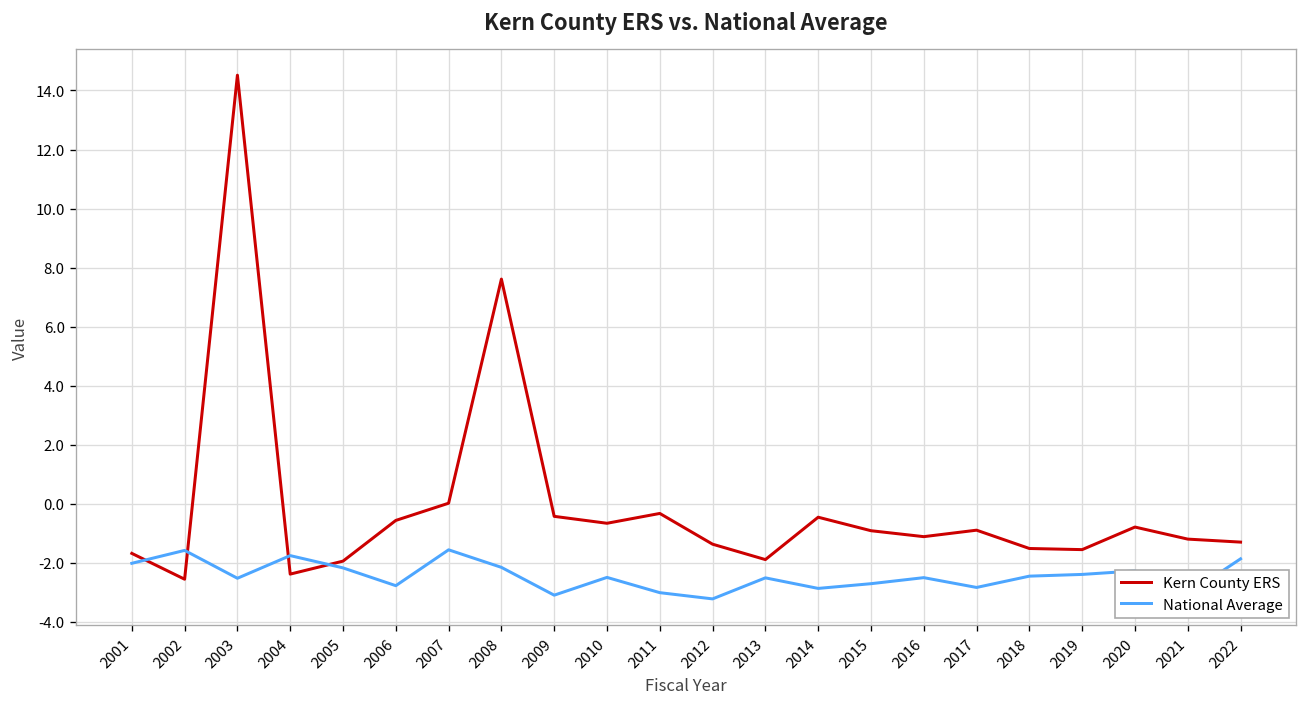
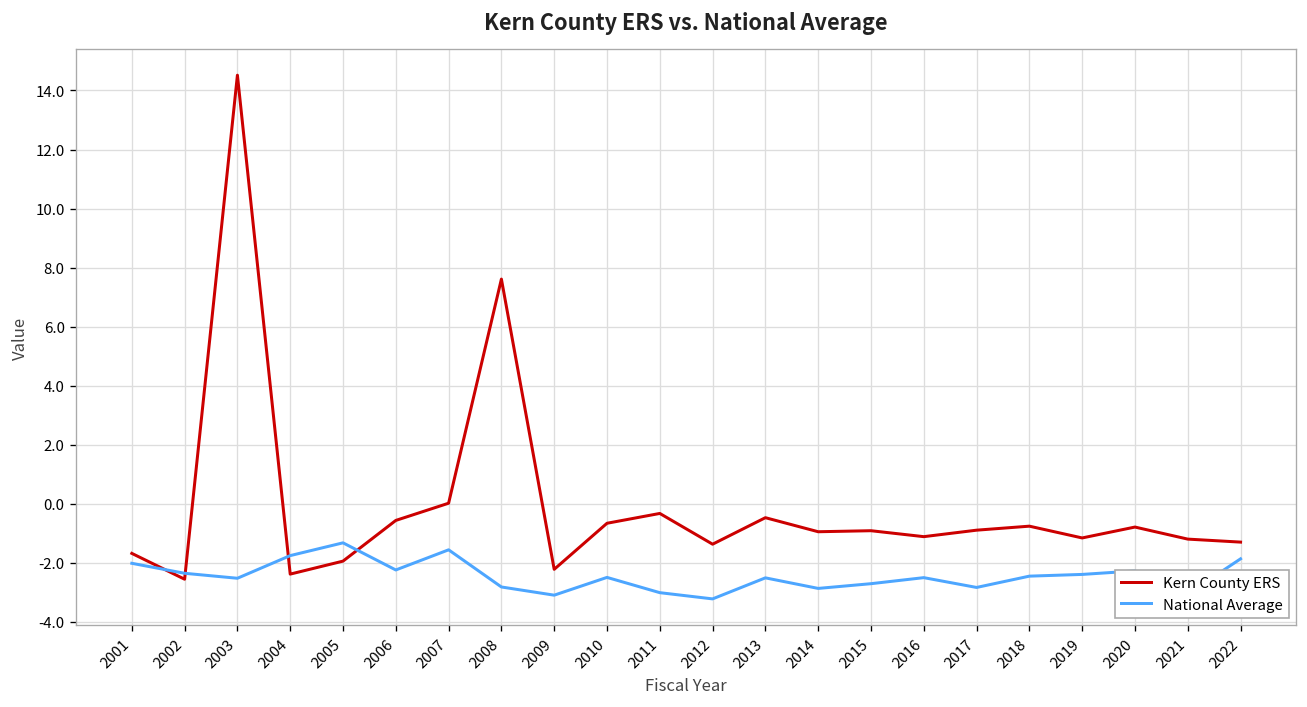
  {
    "Kern County ERS": {
      "2001": -1.7,
      "2002": -2.6,
      "2003": 14.5,
      "2004": -2.4,
      "2005": -1.9,
      "2006": -0.6,
      "2007": 0.0,
      "2008": 7.6,
-     "2009": -0.4,
+     "2009": -2.2,
      "2010": -0.7,
      "2011": -0.3,
      "2012": -1.4,
-     "2013": -1.9,
-     "2014": -0.5,
+     "2013": -0.5,
+     "2014": -0.9,
      "2015": -0.9,
      "2016": -1.1,
      "2017": -0.9,
-     "2018": -1.5,
-     "2019": -1.5,
+     "2018": -0.8,
+     "2019": -1.2,
      "2020": -0.8,
      "2021": -1.2,
      "2022": -1.3
    },
    "National Average": {
      "2001": -2.0,
-     "2002": -1.6,
+     "2002": -2.4,
      "2003": -2.5,
      "2004": -1.8,
-     "2005": -2.2,
-     "2006": -2.8,
+     "2005": -1.3,
+     "2006": -2.2,
      "2007": -1.6,
-     "2008": -2.1,
+     "2008": -2.8,
      "2009": -3.1,
      "2010": -2.5,
      "2011": -3.0,
      "2012": -3.2,
      "2013": -2.5,
      "2014": -2.9,
      "2015": -2.7,
      "2016": -2.5,
      "2017": -2.8,
      "2018": -2.4,
      "2019": -2.4,
      "2022": -1.9
    }
  }
